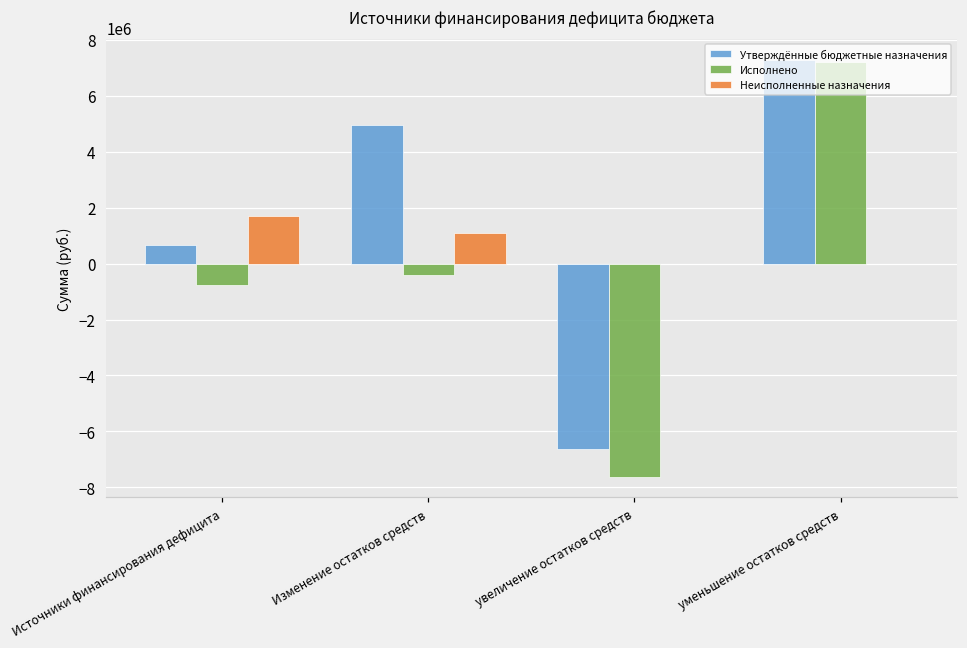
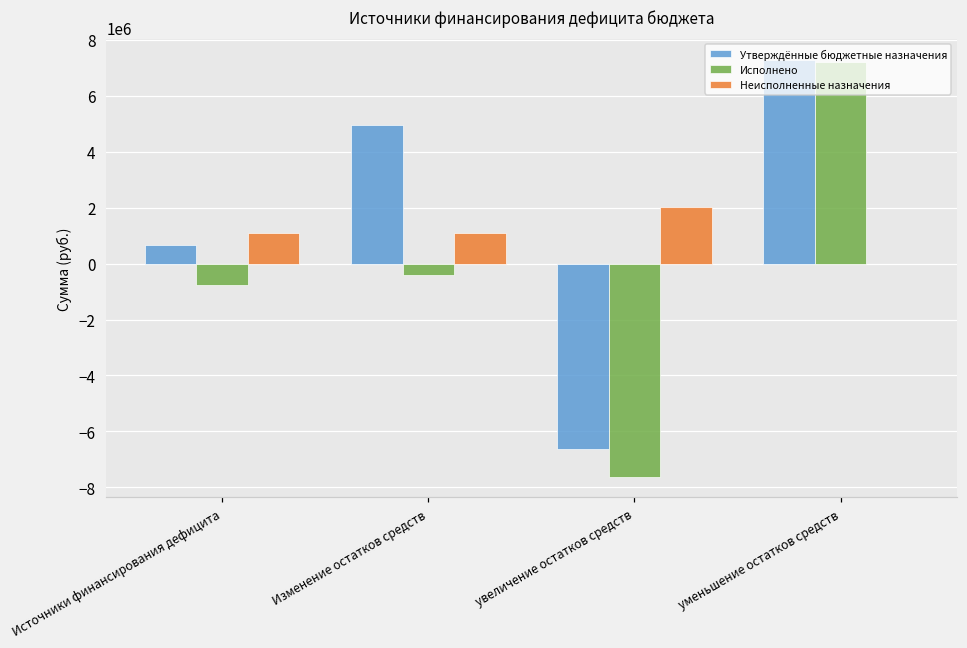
  {
    "Утверждённые бюджетные назначения": {
      "Источники финансирования дефицита": 700000,
      "Изменение остатков средств": 5000000,
      "увеличение остатков средств": -6600000
    },
    "Исполнено": {
      "Источники финансирования дефицита": -800000,
      "Изменение остатков средств": -400000,
      "увеличение остатков средств": -7600000
    },
    "Неисполненные назначения": {
-     "Источники финансирования дефицита": 1700000,
+     "Источники финансирования дефицита": 1100000,
      "Изменение остатков средств": 1100000,
-     "увеличение остатков средств": 0,
+     "увеличение остатков средств": 2000000,
      "уменьшение остатков средств": 0
    }
  }
